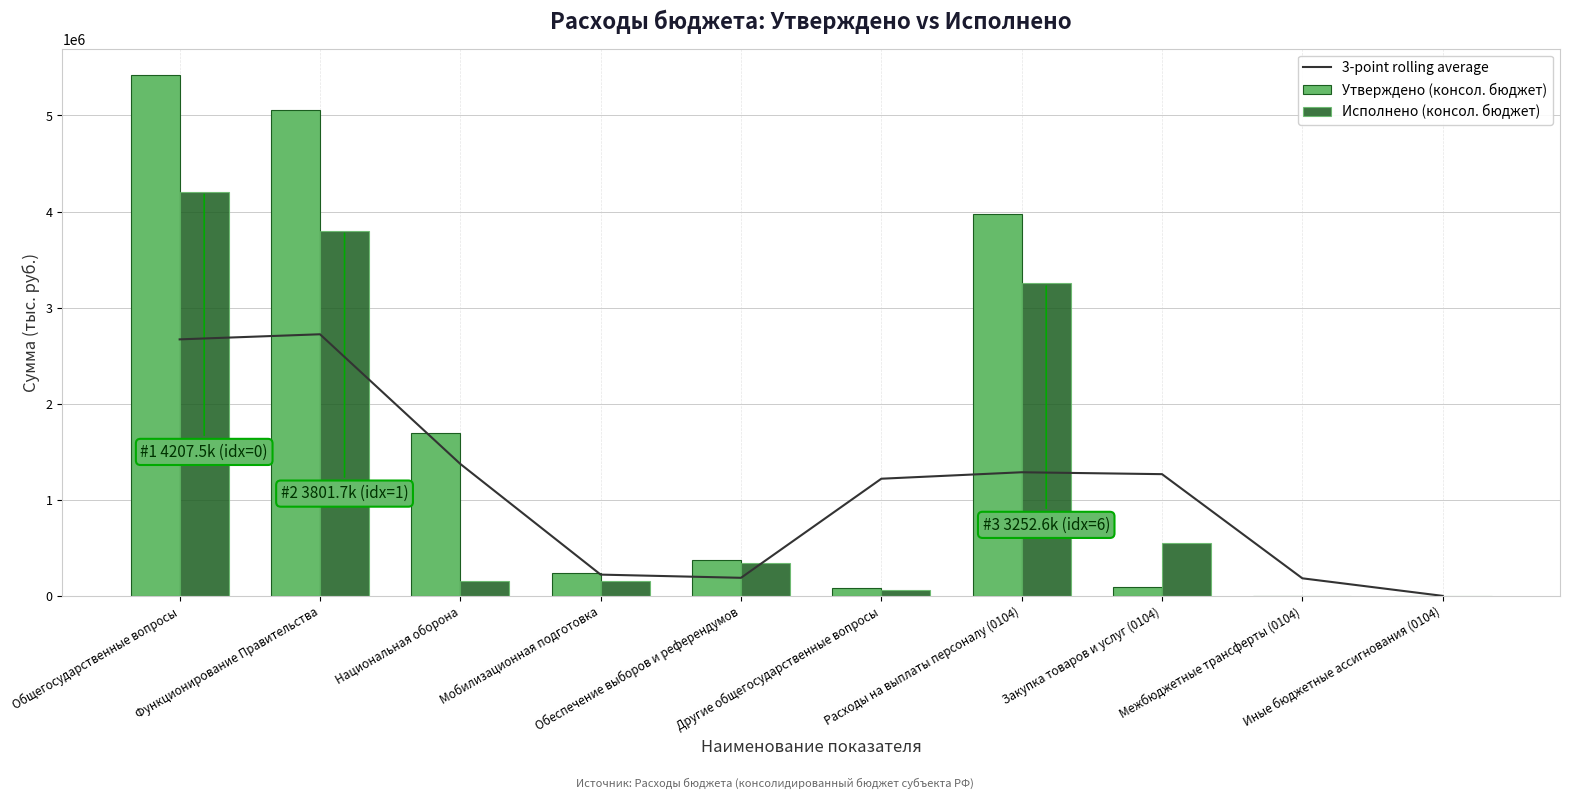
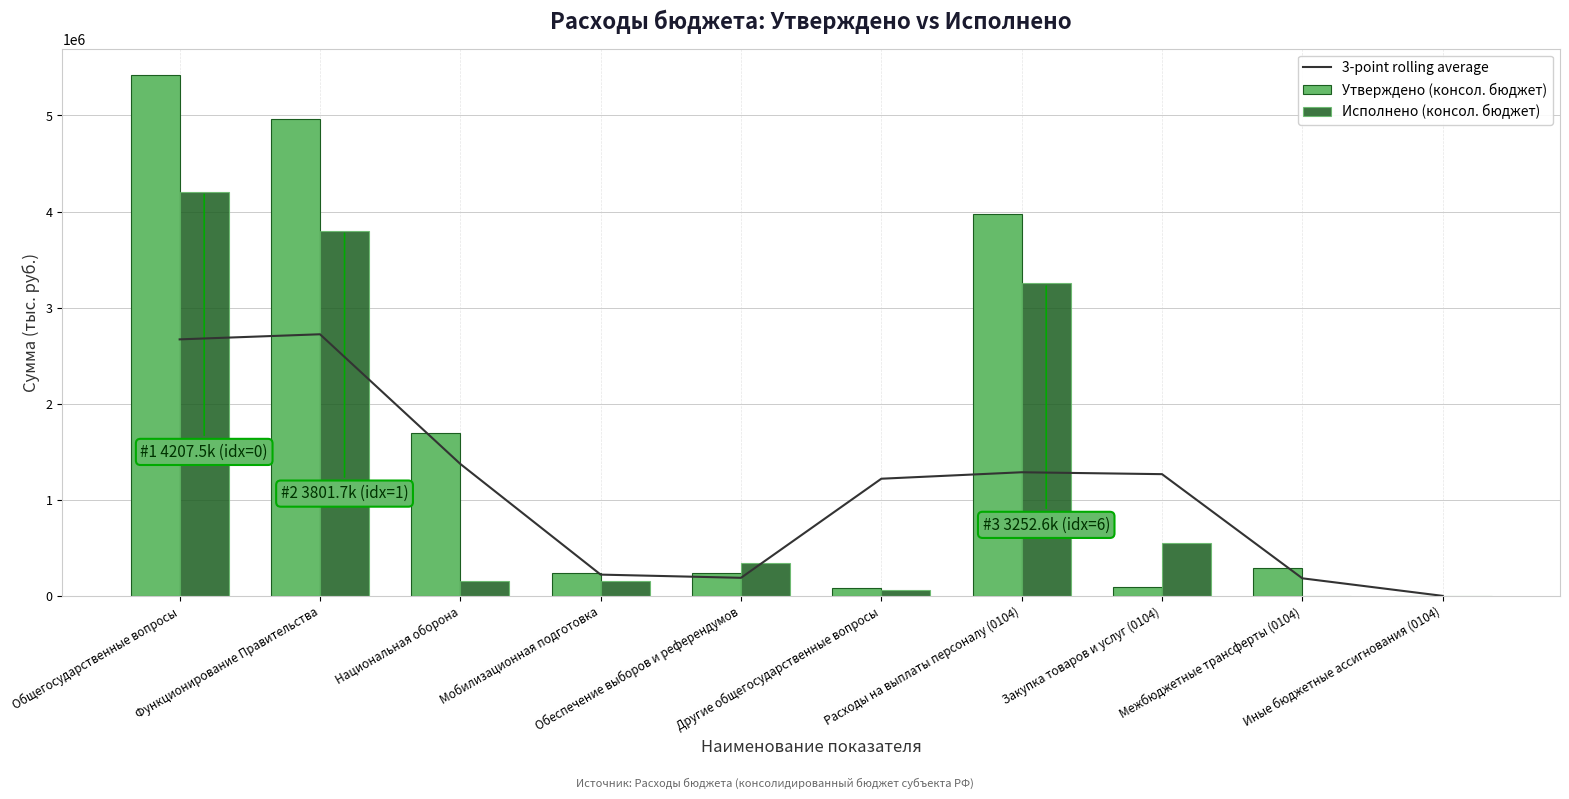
  {
    "Утверждено (консол. бюджет)": {
      "Общегосударственные вопросы": 5400000,
-     "Функционирование Правительства": 5100000,
+     "Функционирование Правительства": 5000000,
      "Национальная оборона": 1700000,
      "Мобилизационная подготовка": 200000,
-     "Обеспечение выборов и референдумов": 400000,
+     "Обеспечение выборов и референдумов": 200000,
      "Другие общегосударственные вопросы": 100000,
      "Расходы на выплаты персоналу (0104)": 4000000,
      "Закупка товаров и услуг (0104)": 100000,
-     "Межбюджетные трансферты (0104)": 0
+     "Межбюджетные трансферты (0104)": 300000
    }
  }
